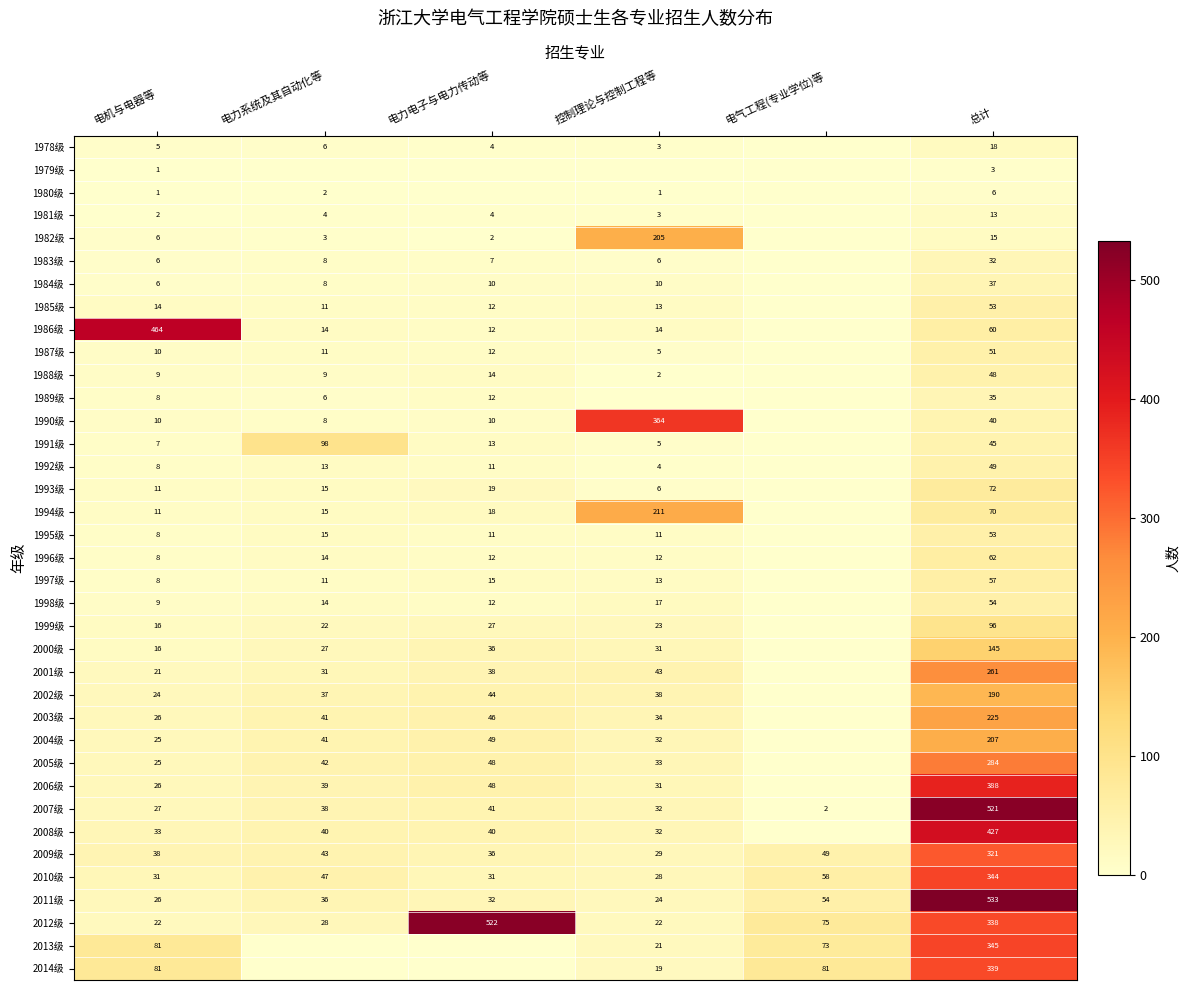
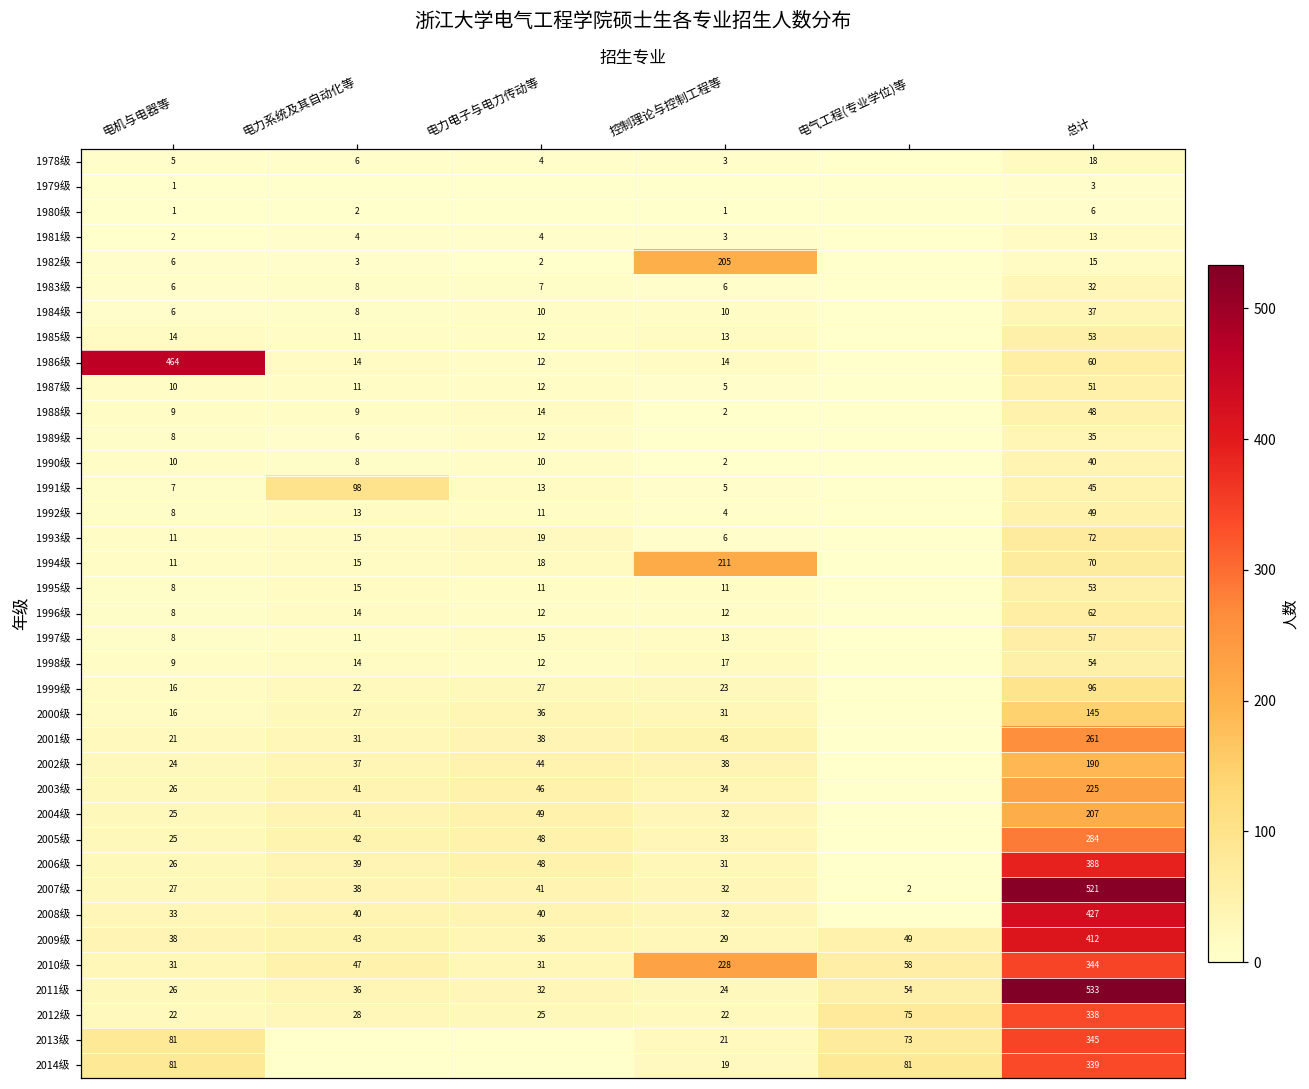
  {
    "1978级": {
      "电机与电器等": 5,
      "电力系统及其自动化等": 6,
      "电力电子与电力传动等": 4,
      "控制理论与控制工程等": 3,
      "总计": 18
    },
    "1979级": {
      "电机与电器等": 1,
      "总计": 3
    },
    "1980级": {
      "电机与电器等": 1,
      "电力系统及其自动化等": 2,
      "控制理论与控制工程等": 1,
      "总计": 6
    },
    "1981级": {
      "电机与电器等": 2,
      "电力系统及其自动化等": 4,
      "电力电子与电力传动等": 4,
      "控制理论与控制工程等": 3,
      "总计": 13
    },
    "1982级": {
      "电机与电器等": 6,
      "电力系统及其自动化等": 3,
      "电力电子与电力传动等": 2,
      "控制理论与控制工程等": 205,
      "总计": 15
    },
    "1983级": {
      "电机与电器等": 6,
      "电力系统及其自动化等": 8,
      "电力电子与电力传动等": 7,
      "控制理论与控制工程等": 6,
      "总计": 32
    },
    "1984级": {
      "电机与电器等": 6,
      "电力系统及其自动化等": 8,
      "电力电子与电力传动等": 10,
      "控制理论与控制工程等": 10,
      "总计": 37
    },
    "1985级": {
      "电机与电器等": 14,
      "电力系统及其自动化等": 11,
      "电力电子与电力传动等": 12,
      "控制理论与控制工程等": 13,
      "总计": 53
    },
    "1986级": {
      "电机与电器等": 464,
      "电力系统及其自动化等": 14,
      "电力电子与电力传动等": 12,
      "控制理论与控制工程等": 14,
      "总计": 60
    },
    "1987级": {
      "电机与电器等": 10,
      "电力系统及其自动化等": 11,
      "电力电子与电力传动等": 12,
      "控制理论与控制工程等": 5,
      "总计": 51
    },
    "1988级": {
      "电机与电器等": 9,
      "电力系统及其自动化等": 9,
      "电力电子与电力传动等": 14,
      "控制理论与控制工程等": 2,
      "总计": 48
    },
    "1989级": {
      "电机与电器等": 8,
      "电力系统及其自动化等": 6,
      "电力电子与电力传动等": 12,
      "总计": 35
    },
    "1990级": {
      "电机与电器等": 10,
      "电力系统及其自动化等": 8,
      "电力电子与电力传动等": 10,
-     "控制理论与控制工程等": 364,
+     "控制理论与控制工程等": 2,
      "总计": 40
    },
    "1991级": {
      "电机与电器等": 7,
      "电力系统及其自动化等": 98,
      "电力电子与电力传动等": 13,
      "控制理论与控制工程等": 5,
      "总计": 45
    },
    "1992级": {
      "电机与电器等": 8,
      "电力系统及其自动化等": 13,
      "电力电子与电力传动等": 11,
      "控制理论与控制工程等": 4,
      "总计": 49
    },
    "1993级": {
      "电机与电器等": 11,
      "电力系统及其自动化等": 15,
      "电力电子与电力传动等": 19,
      "控制理论与控制工程等": 6,
      "总计": 72
    },
    "1994级": {
      "电机与电器等": 11,
      "电力系统及其自动化等": 15,
      "电力电子与电力传动等": 18,
      "控制理论与控制工程等": 211,
      "总计": 70
    },
    "1995级": {
      "电机与电器等": 8,
      "电力系统及其自动化等": 15,
      "电力电子与电力传动等": 11,
      "控制理论与控制工程等": 11,
      "总计": 53
    },
    "1996级": {
      "电机与电器等": 8,
      "电力系统及其自动化等": 14,
      "电力电子与电力传动等": 12,
      "控制理论与控制工程等": 12,
      "总计": 62
    },
    "1997级": {
      "电机与电器等": 8,
      "电力系统及其自动化等": 11,
      "电力电子与电力传动等": 15,
      "控制理论与控制工程等": 13,
      "总计": 57
    },
    "1998级": {
      "电机与电器等": 9,
      "电力系统及其自动化等": 14,
      "电力电子与电力传动等": 12,
      "控制理论与控制工程等": 17,
      "总计": 54
    },
    "1999级": {
      "电机与电器等": 16,
      "电力系统及其自动化等": 22,
      "电力电子与电力传动等": 27,
      "控制理论与控制工程等": 23,
      "总计": 96
    },
    "2000级": {
      "电机与电器等": 16,
      "电力系统及其自动化等": 27,
      "电力电子与电力传动等": 36,
      "控制理论与控制工程等": 31,
      "总计": 145
    },
    "2001级": {
      "电机与电器等": 21,
      "电力系统及其自动化等": 31,
      "电力电子与电力传动等": 38,
      "控制理论与控制工程等": 43,
      "总计": 261
    },
    "2002级": {
      "电机与电器等": 24,
      "电力系统及其自动化等": 37,
      "电力电子与电力传动等": 44,
      "控制理论与控制工程等": 38,
      "总计": 190
    },
    "2003级": {
      "电机与电器等": 26,
      "电力系统及其自动化等": 41,
      "电力电子与电力传动等": 46,
      "控制理论与控制工程等": 34,
      "总计": 225
    },
    "2004级": {
      "电机与电器等": 25,
      "电力系统及其自动化等": 41,
      "电力电子与电力传动等": 49,
      "控制理论与控制工程等": 32,
      "总计": 207
    },
    "2005级": {
      "电机与电器等": 25,
      "电力系统及其自动化等": 42,
      "电力电子与电力传动等": 48,
      "控制理论与控制工程等": 33,
      "总计": 284
    },
    "2006级": {
      "电机与电器等": 26,
      "电力系统及其自动化等": 39,
      "电力电子与电力传动等": 48,
      "控制理论与控制工程等": 31,
      "总计": 388
    },
    "2007级": {
      "电机与电器等": 27,
      "电力系统及其自动化等": 38,
      "电力电子与电力传动等": 41,
      "控制理论与控制工程等": 32,
      "电气工程(专业学位)等": 2,
      "总计": 521
    },
    "2008级": {
      "电机与电器等": 33,
      "电力系统及其自动化等": 40,
      "电力电子与电力传动等": 40,
      "控制理论与控制工程等": 32,
      "总计": 427
    },
    "2009级": {
      "电机与电器等": 38,
      "电力系统及其自动化等": 43,
      "电力电子与电力传动等": 36,
      "控制理论与控制工程等": 29,
      "电气工程(专业学位)等": 49,
-     "总计": 321
+     "总计": 412
    },
    "2010级": {
      "电机与电器等": 31,
      "电力系统及其自动化等": 47,
      "电力电子与电力传动等": 31,
-     "控制理论与控制工程等": 28,
+     "控制理论与控制工程等": 228,
      "电气工程(专业学位)等": 58,
      "总计": 344
    },
    "2011级": {
      "电机与电器等": 26,
      "电力系统及其自动化等": 36,
      "电力电子与电力传动等": 32,
      "控制理论与控制工程等": 24,
      "电气工程(专业学位)等": 54,
      "总计": 533
    },
    "2012级": {
      "电机与电器等": 22,
      "电力系统及其自动化等": 28,
-     "电力电子与电力传动等": 522,
+     "电力电子与电力传动等": 25,
      "控制理论与控制工程等": 22,
      "电气工程(专业学位)等": 75,
      "总计": 338
    },
    "2013级": {
      "电机与电器等": 81,
      "控制理论与控制工程等": 21,
      "电气工程(专业学位)等": 73,
      "总计": 345
    },
    "2014级": {
      "电机与电器等": 81,
      "控制理论与控制工程等": 19,
      "电气工程(专业学位)等": 81,
      "总计": 339
    }
  }
